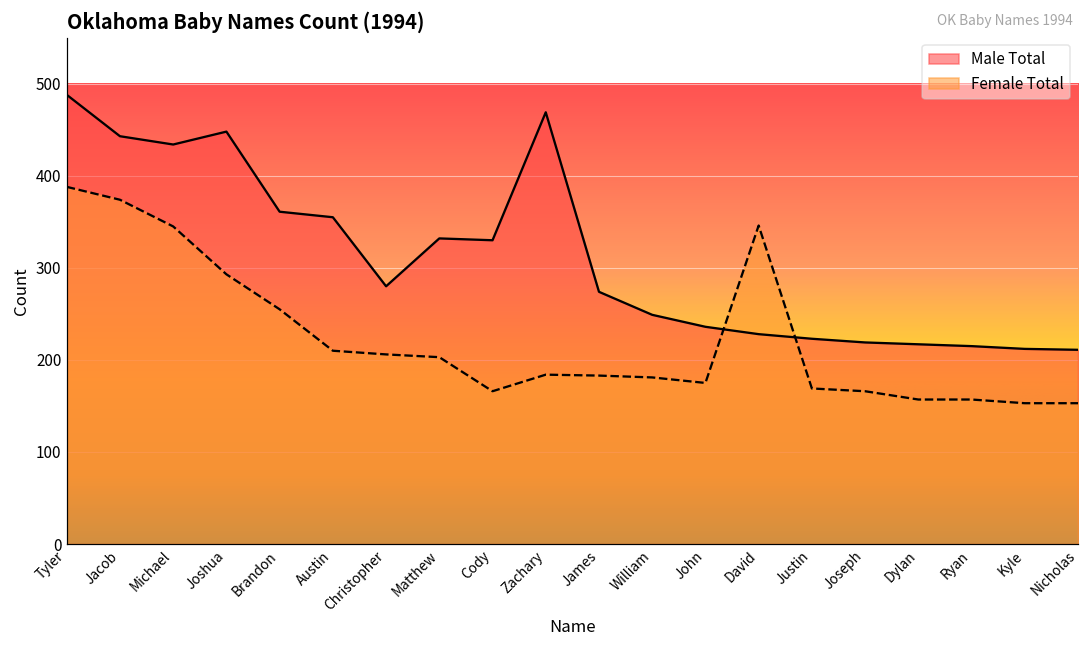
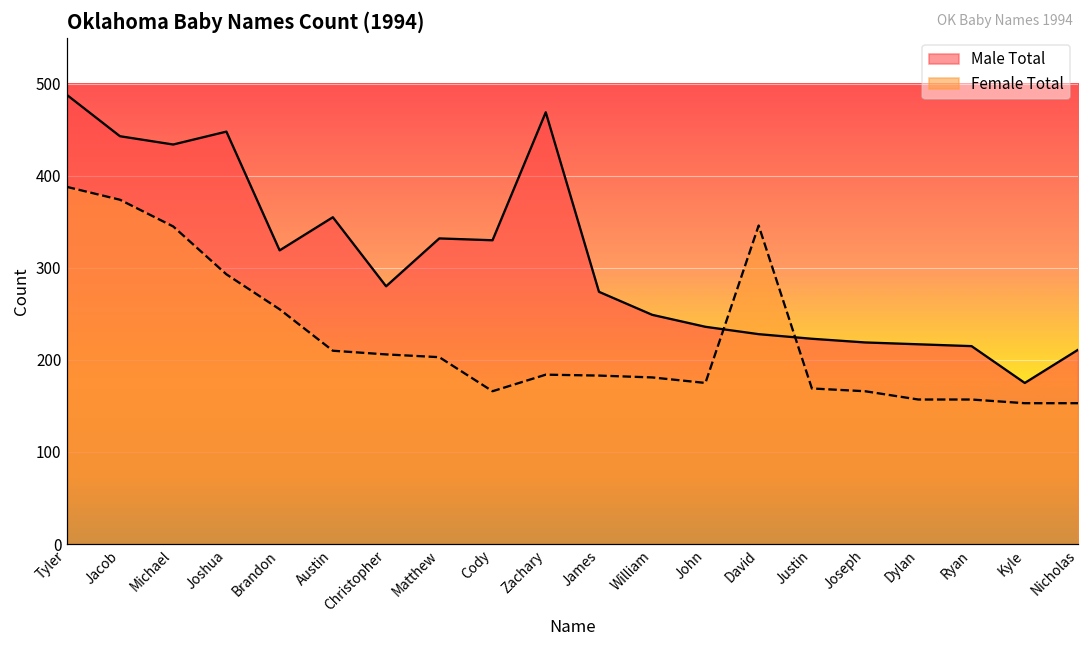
  {
    "Male Total": {
      "Tyler": 490,
      "Jacob": 440,
      "Michael": 430,
      "Joshua": 450,
-     "Brandon": 360,
+     "Brandon": 320,
      "Austin": 360,
      "Christopher": 280,
      "Matthew": 330,
      "Cody": 330,
      "Zachary": 470,
      "James": 270,
      "William": 250,
      "John": 240,
      "David": 230,
      "Justin": 220,
      "Joseph": 220,
      "Dylan": 220,
      "Ryan": 220,
-     "Kyle": 210,
+     "Kyle": 180,
      "Nicholas": 210
    },
    "Female Total": {
      "Tyler": 390,
      "Jacob": 370,
      "Michael": 350,
      "Joshua": 290,
      "Brandon": 260,
      "Austin": 210,
      "Christopher": 210,
      "Matthew": 200,
      "Cody": 170,
      "Zachary": 180,
      "James": 180,
      "William": 180,
      "John": 180,
      "David": 350,
      "Justin": 170,
      "Joseph": 170,
      "Dylan": 160,
      "Ryan": 160,
      "Kyle": 150,
      "Nicholas": 150
    }
  }
